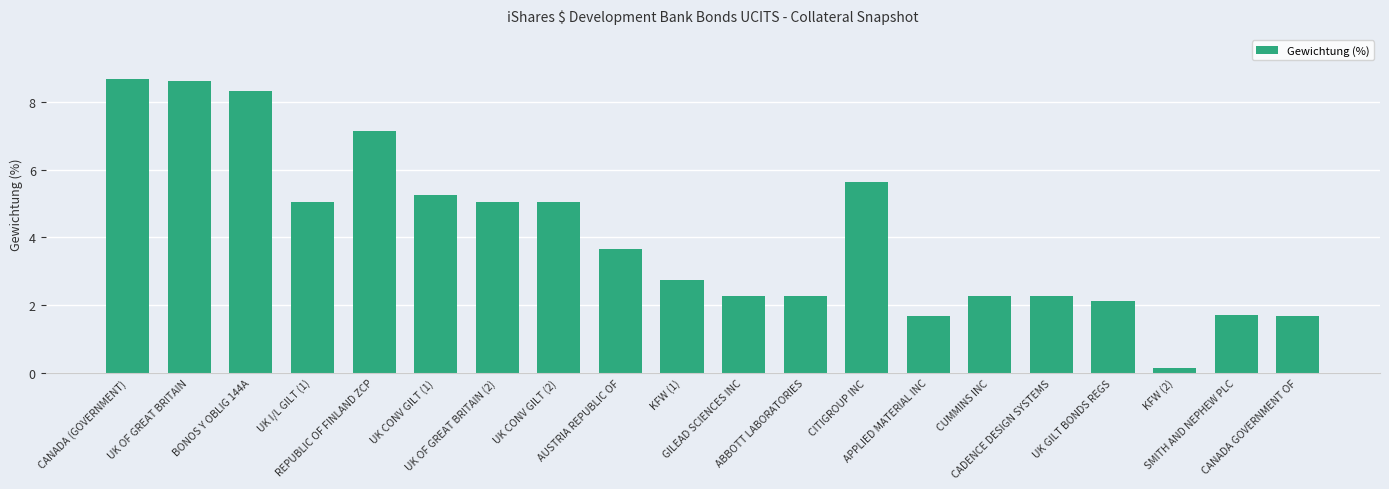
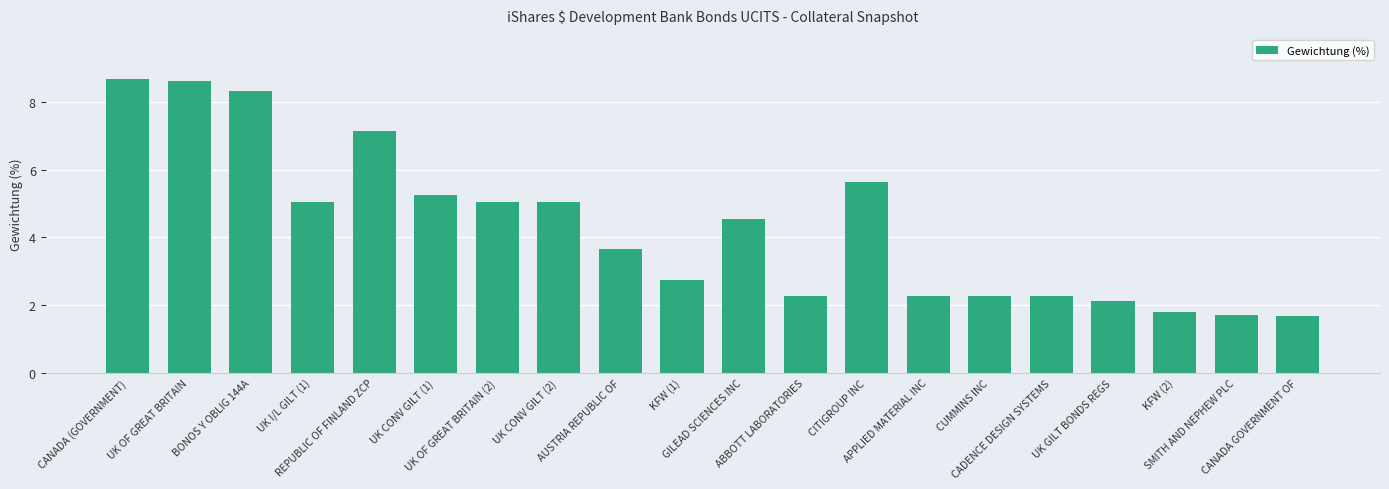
  {
    "CANADA (GOVERNMENT)": 8.7,
    "UK OF GREAT BRITAIN": 8.6,
    "BONOS Y OBLIG 144A": 8.3,
    "UK I/L GILT (1)": 5.0,
    "REPUBLIC OF FINLAND ZCP": 7.2,
    "UK CONV GILT (1)": 5.3,
    "UK OF GREAT BRITAIN (2)": 5.1,
    "UK CONV GILT (2)": 5.1,
    "AUSTRIA REPUBLIC OF": 3.7,
    "KFW (1)": 2.7,
-   "GILEAD SCIENCES INC": 2.3,
+   "GILEAD SCIENCES INC": 4.6,
    "ABBOTT LABORATORIES": 2.3,
    "CITIGROUP INC": 5.6,
-   "APPLIED MATERIAL INC": 1.7,
+   "APPLIED MATERIAL INC": 2.3,
    "CUMMINS INC": 2.3,
    "CADENCE DESIGN SYSTEMS": 2.3,
    "UK GILT BONDS REGS": 2.1,
-   "KFW (2)": 0.1,
+   "KFW (2)": 1.8,
    "SMITH AND NEPHEW PLC": 1.7,
    "CANADA GOVERNMENT OF": 1.7
  }
